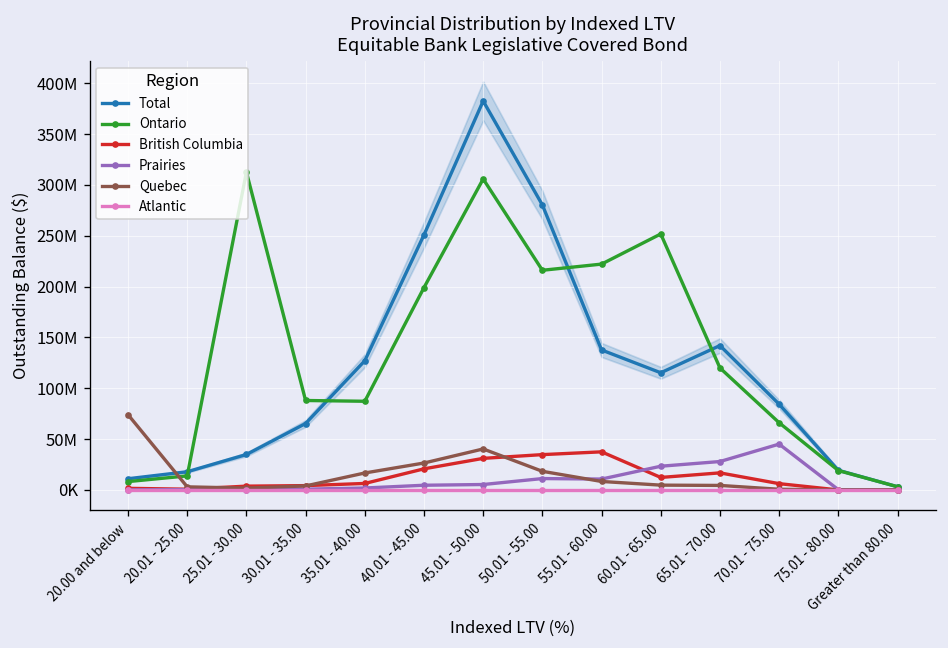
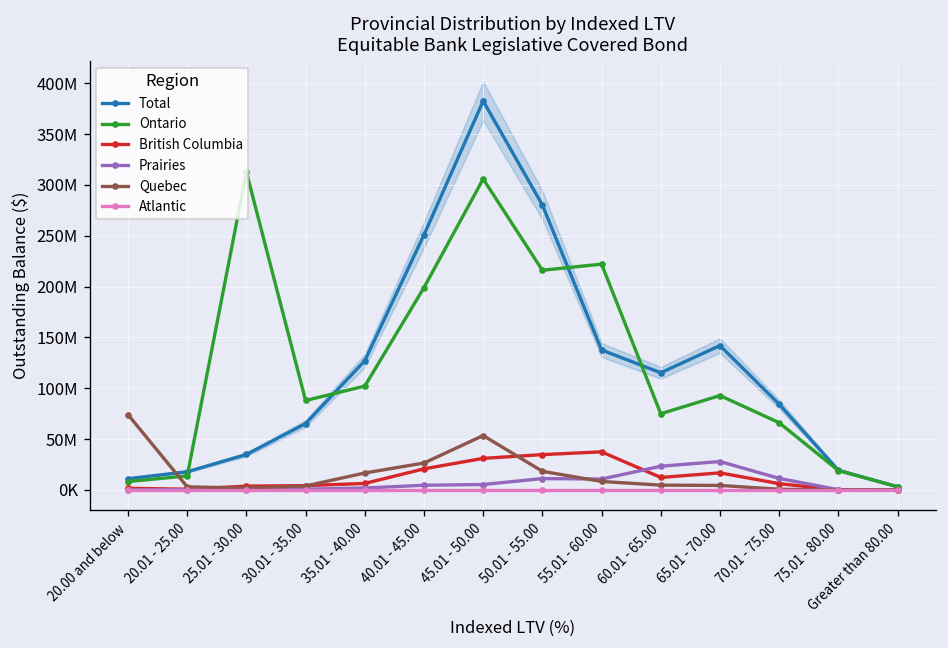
  {
    "Ontario": {
      "20.01 - 25.00": 10000000,
      "30.01 - 35.00": 90000000,
-     "35.01 - 40.00": 90000000,
+     "35.01 - 40.00": 100000000,
      "40.01 - 45.00": 200000000,
      "45.01 - 50.00": 310000000,
      "50.01 - 55.00": 220000000,
      "55.01 - 60.00": 220000000,
-     "60.01 - 65.00": 250000000,
-     "65.01 - 70.00": 120000000,
+     "60.01 - 65.00": 70000000,
+     "65.01 - 70.00": 90000000,
      "70.01 - 75.00": 70000000
    },
    "British Columbia": {
      "35.01 - 40.00": 10000000,
      "40.01 - 45.00": 20000000,
      "45.01 - 50.00": 30000000,
      "50.01 - 55.00": 30000000,
      "55.01 - 60.00": 40000000,
      "60.01 - 65.00": 10000000,
      "65.01 - 70.00": 20000000,
      "70.01 - 75.00": 10000000
    },
    "Prairies": {
      "40.01 - 45.00": 0,
      "45.01 - 50.00": 10000000,
      "50.01 - 55.00": 10000000,
      "60.01 - 65.00": 20000000,
      "65.01 - 70.00": 30000000,
-     "70.01 - 75.00": 50000000
+     "70.01 - 75.00": 10000000
    },
    "Quebec": {
      "20.00 and below": 70000000,
      "35.01 - 40.00": 20000000,
      "40.01 - 45.00": 30000000,
-     "45.01 - 50.00": 40000000,
+     "45.01 - 50.00": 50000000,
      "50.01 - 55.00": 20000000,
      "60.01 - 65.00": 0,
      "65.01 - 70.00": 0
    },
    "Atlantic": {
      "40.01 - 45.00": 0,
      "45.01 - 50.00": 0,
      "50.01 - 55.00": 0,
      "55.01 - 60.00": 0,
      "60.01 - 65.00": 0,
      "65.01 - 70.00": 0
    }
  }
